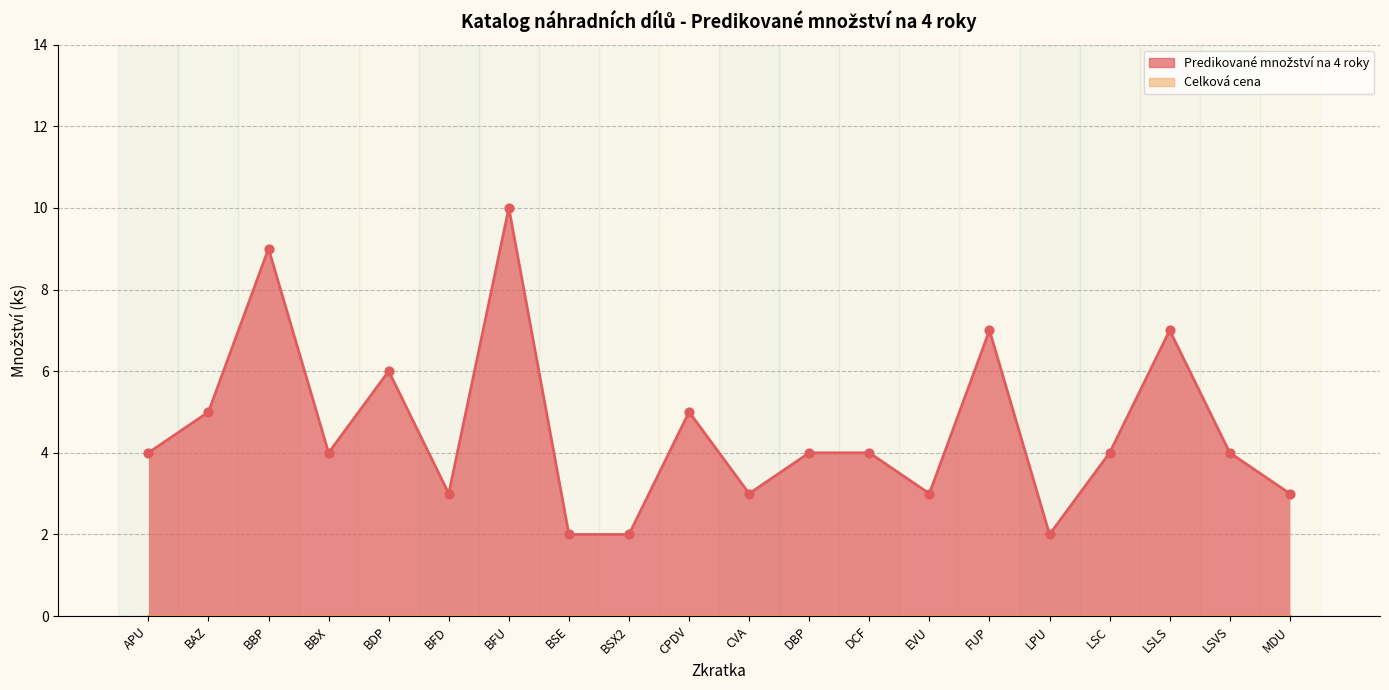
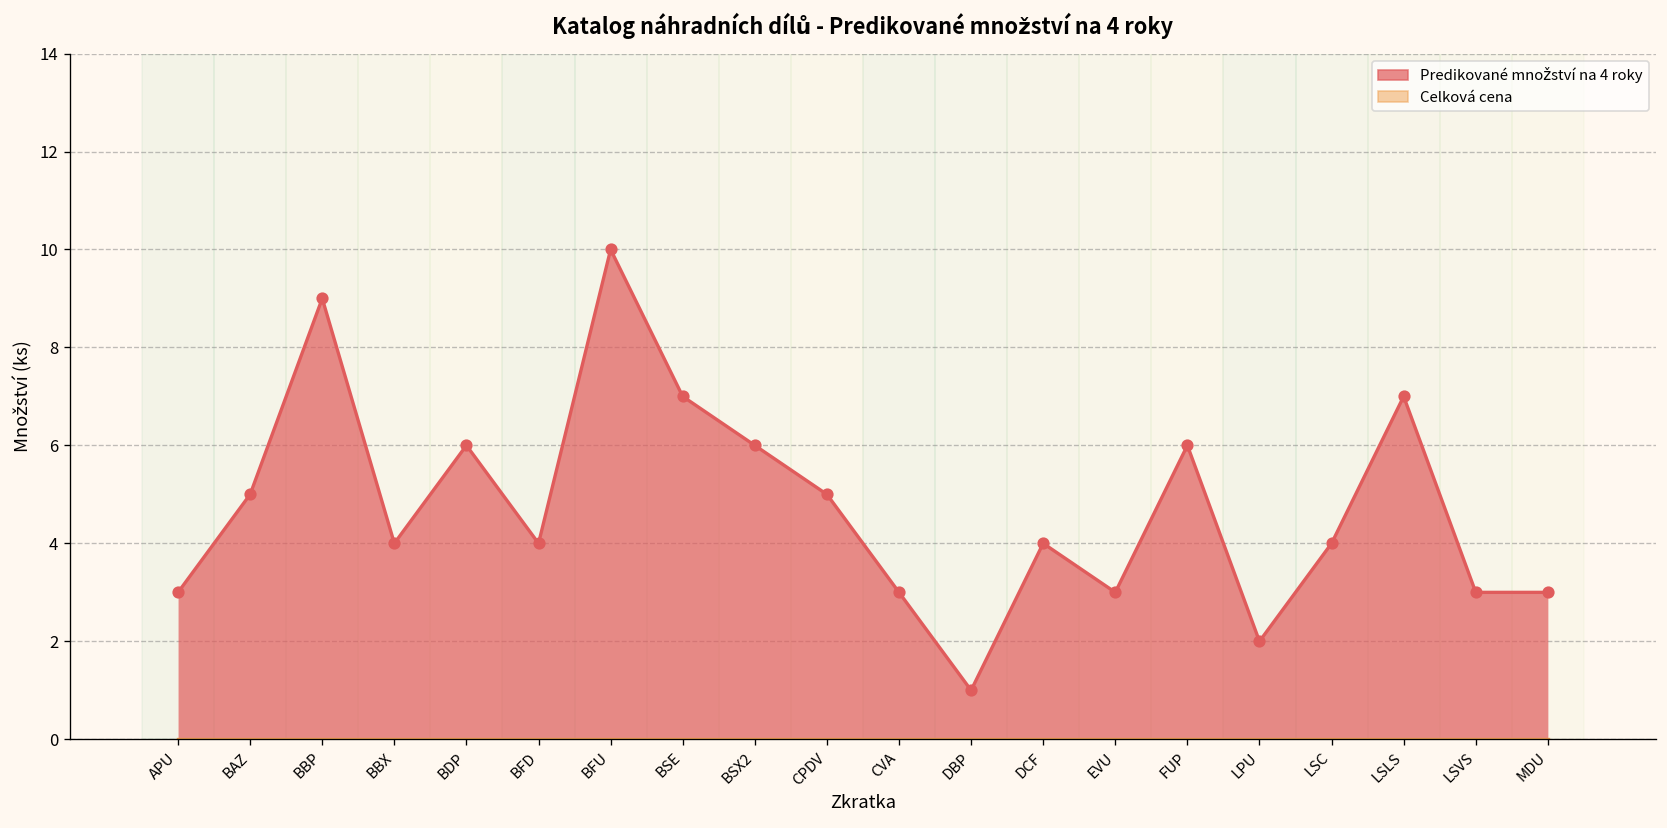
  {
    "Predikované množství na 4 roky": {
-     "APU": 4,
+     "APU": 3,
      "BAZ": 5,
      "BBP": 9,
      "BBX": 4,
      "BDP": 6,
-     "BFD": 3,
+     "BFD": 4,
      "BFU": 10,
-     "BSE": 2,
-     "BSX2": 2,
+     "BSE": 7,
+     "BSX2": 6,
      "CPDV": 5,
      "CVA": 3,
-     "DBP": 4,
+     "DBP": 1,
      "DCF": 4,
      "EVU": 3,
-     "FUP": 7,
+     "FUP": 6,
      "LPU": 2,
      "LSC": 4,
      "LSLS": 7,
-     "LSVS": 4,
+     "LSVS": 3,
      "MDU": 3
    },
    "Celková cena": {
      "APU": 0,
      "BAZ": 0,
      "BBP": 0,
      "BBX": 0,
      "BDP": 0,
      "BFD": 0,
      "BFU": 0,
      "BSE": 0,
      "BSX2": 0,
      "CPDV": 0,
      "CVA": 0,
      "DBP": 0,
      "DCF": 0,
      "EVU": 0,
      "FUP": 0,
      "LPU": 0,
      "LSC": 0,
      "LSLS": 0,
      "LSVS": 0,
      "MDU": 0
    }
  }
